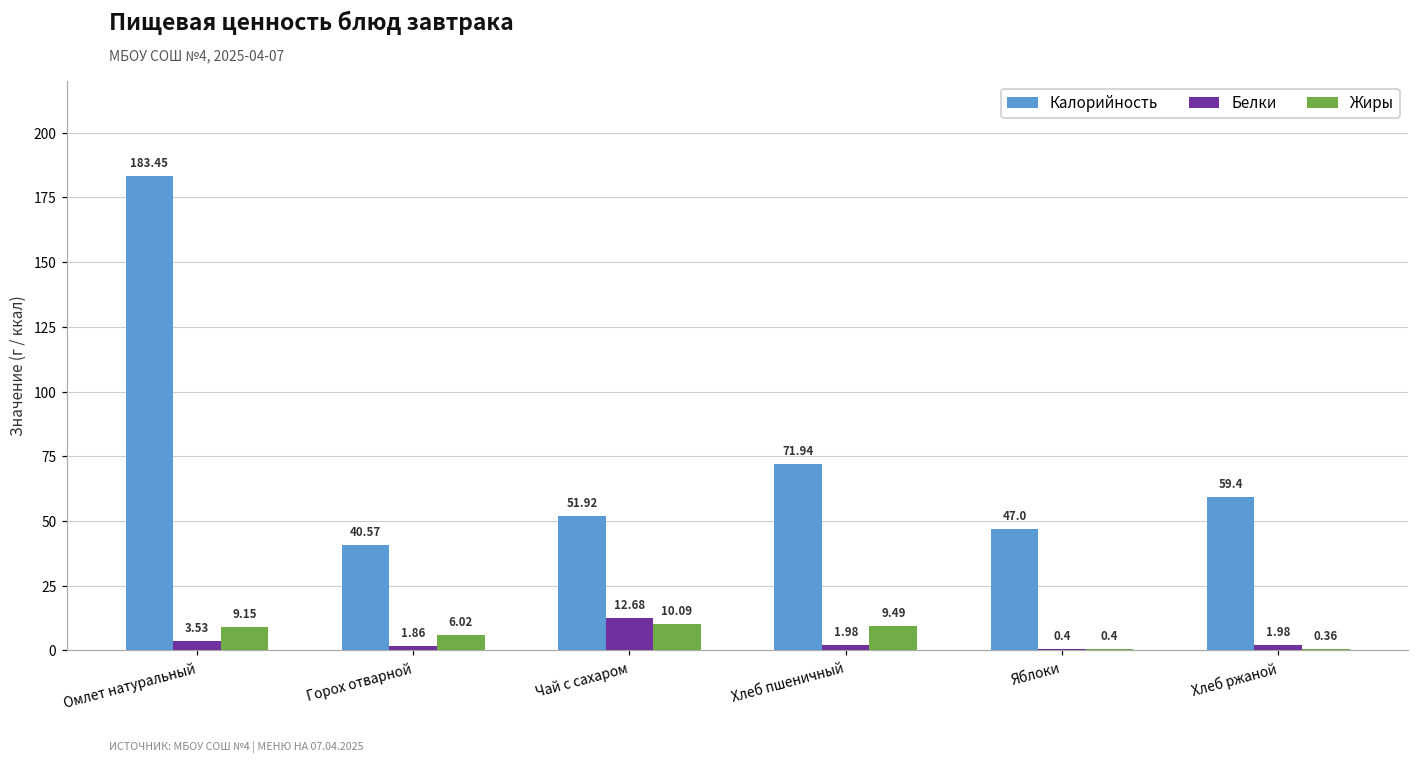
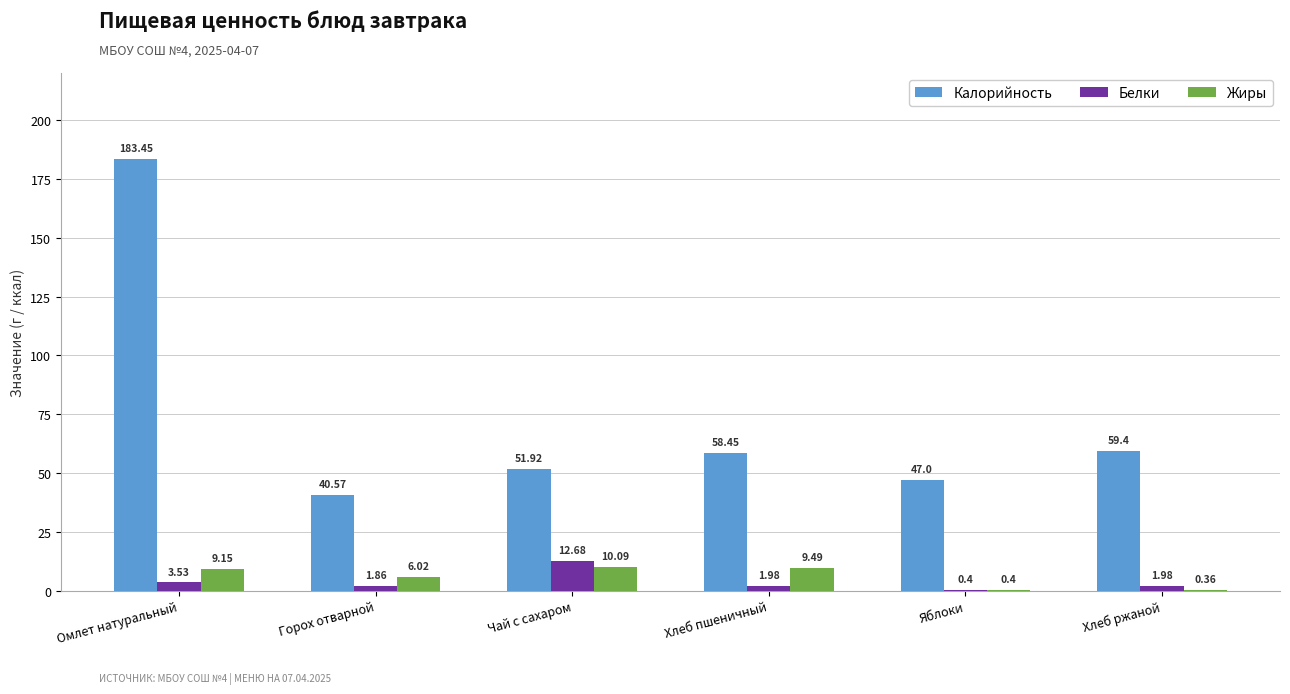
  {
    "Калорийность": {
      "Омлет натуральный": 183.45,
      "Горох отварной": 40.57,
      "Чай с сахаром": 51.92,
-     "Хлеб пшеничный": 71.94,
+     "Хлеб пшеничный": 58.45,
      "Яблоки": 47.0,
      "Хлеб ржаной": 59.4
    },
    "Белки": {
      "Омлет натуральный": 3.53,
      "Горох отварной": 1.86,
      "Чай с сахаром": 12.68,
      "Хлеб пшеничный": 1.98,
      "Яблоки": 0.4,
      "Хлеб ржаной": 1.98
    },
    "Жиры": {
      "Омлет натуральный": 9.15,
      "Горох отварной": 6.02,
      "Чай с сахаром": 10.09,
      "Хлеб пшеничный": 9.49,
      "Яблоки": 0.4,
      "Хлеб ржаной": 0.36
    }
  }
